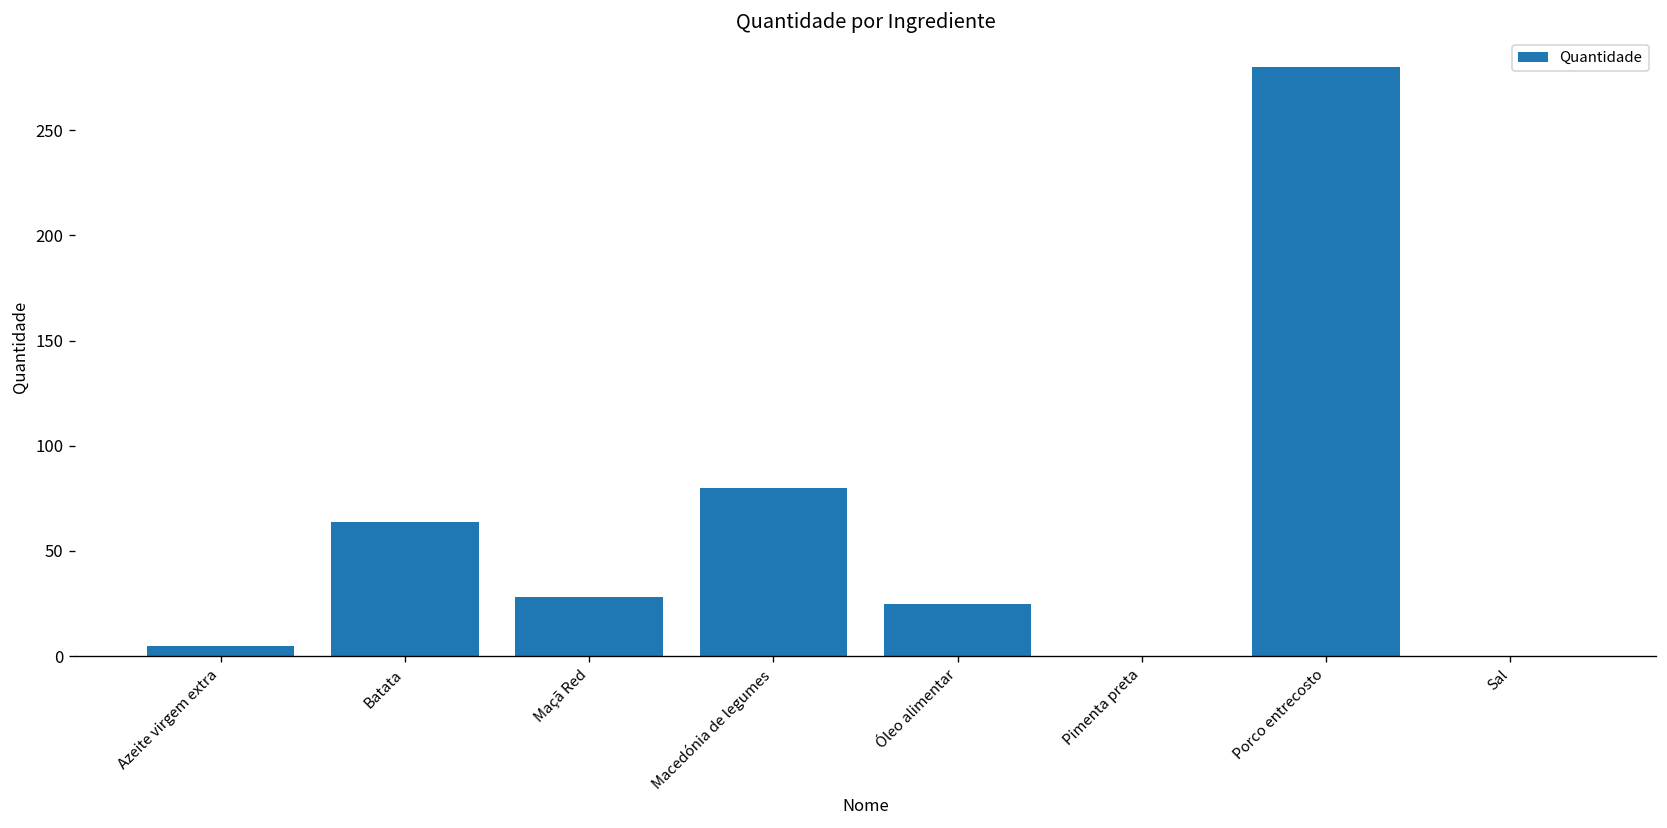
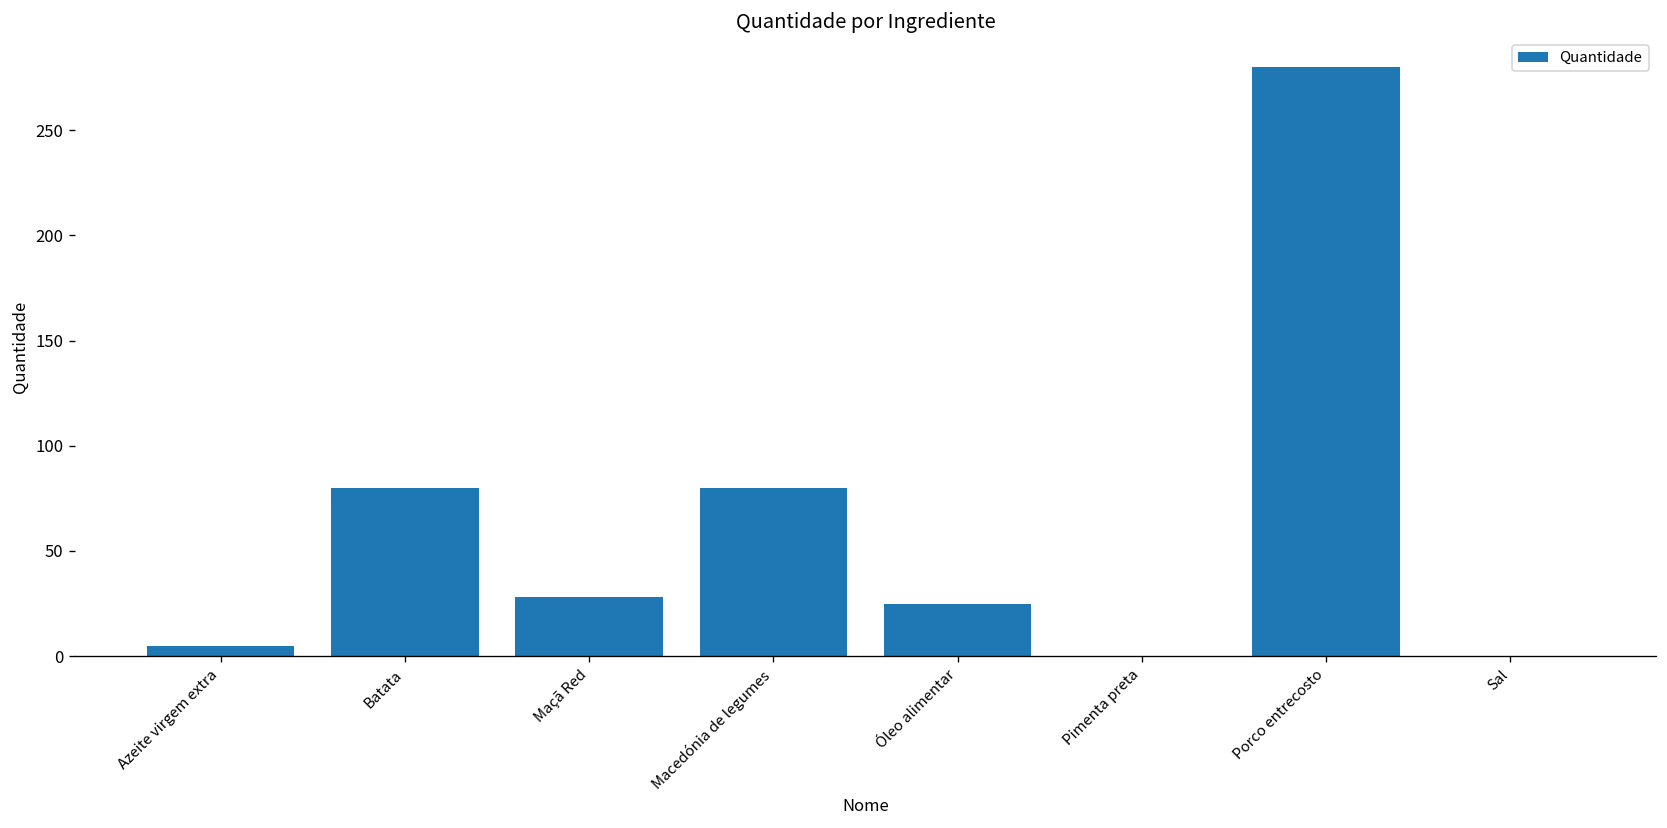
  {
    "Azeite virgem extra": 5,
-   "Batata": 64,
+   "Batata": 80,
    "Maçã Red": 28,
    "Macedónia de legumes": 80,
    "Óleo alimentar": 25,
    "Porco entrecosto": 280
  }
